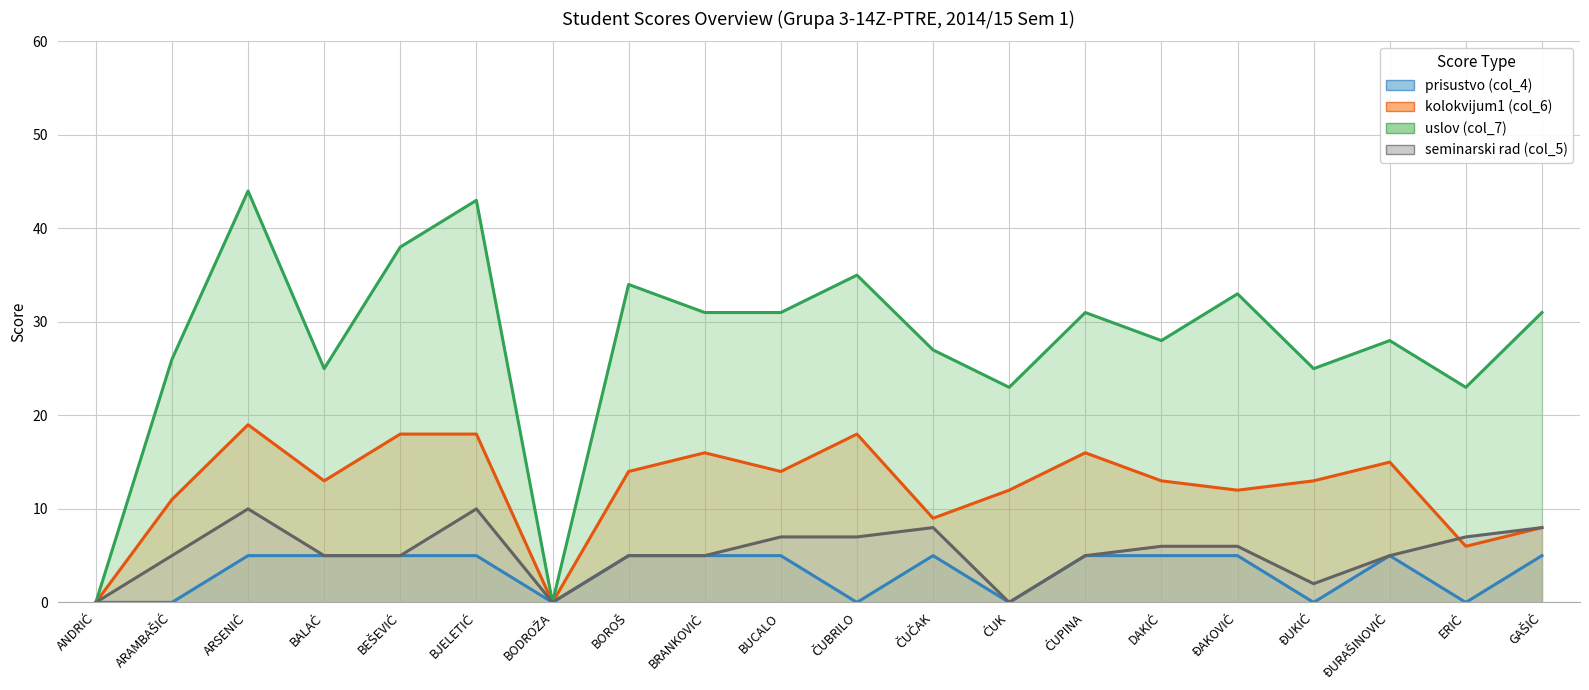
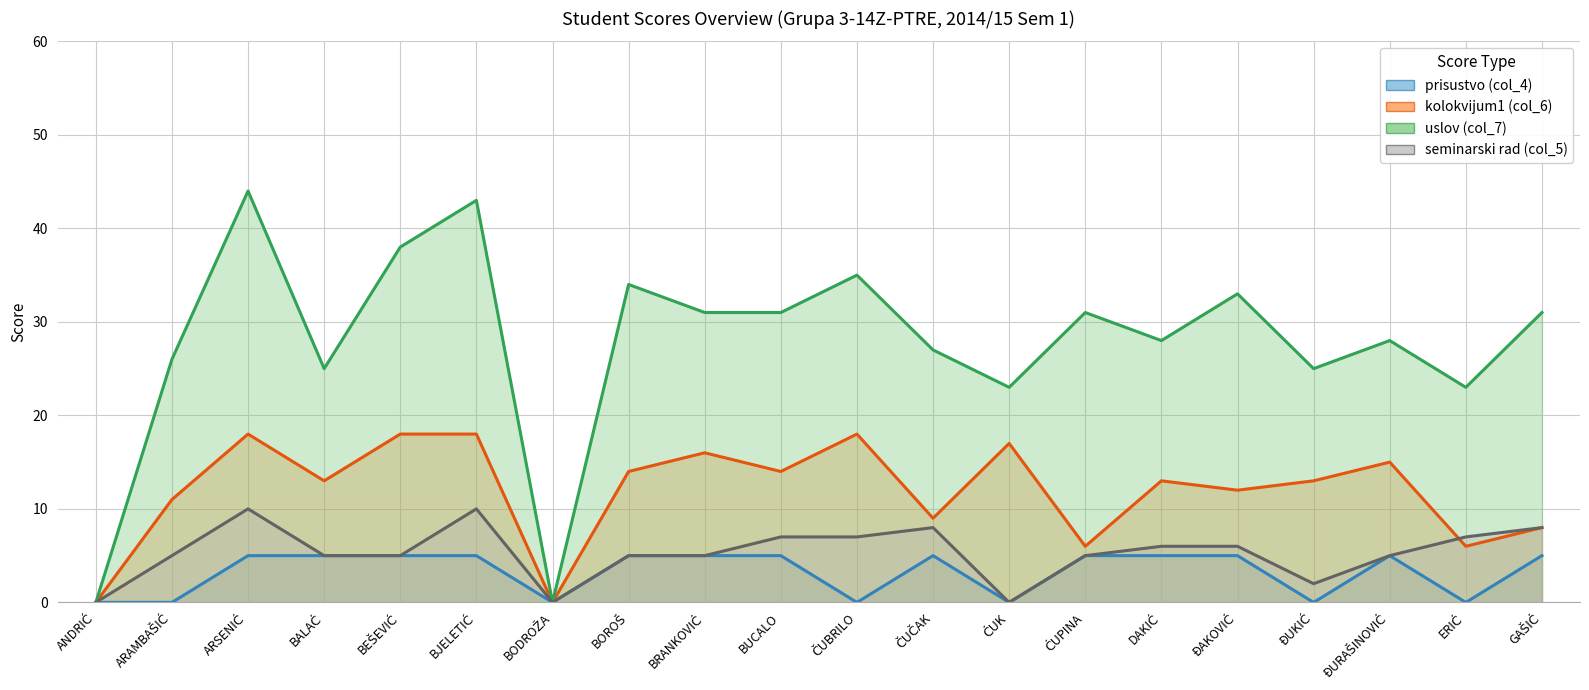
  {
    "kolokvijum1 (col_6)": {
      "ARAMBAŠIĆ": 11,
-     "ARSENIĆ": 19,
+     "ARSENIĆ": 18,
      "BALAĆ": 13,
      "BEŠEVIĆ": 18,
      "BJELETIĆ": 18,
      "BOROŠ": 14,
      "BRANKOVIĆ": 16,
      "BUCALO": 14,
      "ČUBRILO": 18,
      "ČUČAK": 9,
-     "ĆUK": 12,
-     "ĆUPINA": 16,
+     "ĆUK": 17,
+     "ĆUPINA": 6,
      "DAKIĆ": 13,
      "ĐAKOVIĆ": 12,
      "ĐUKIĆ": 13,
      "ĐURAŠINOVIĆ": 15,
      "ERIĆ": 6
    }
  }
